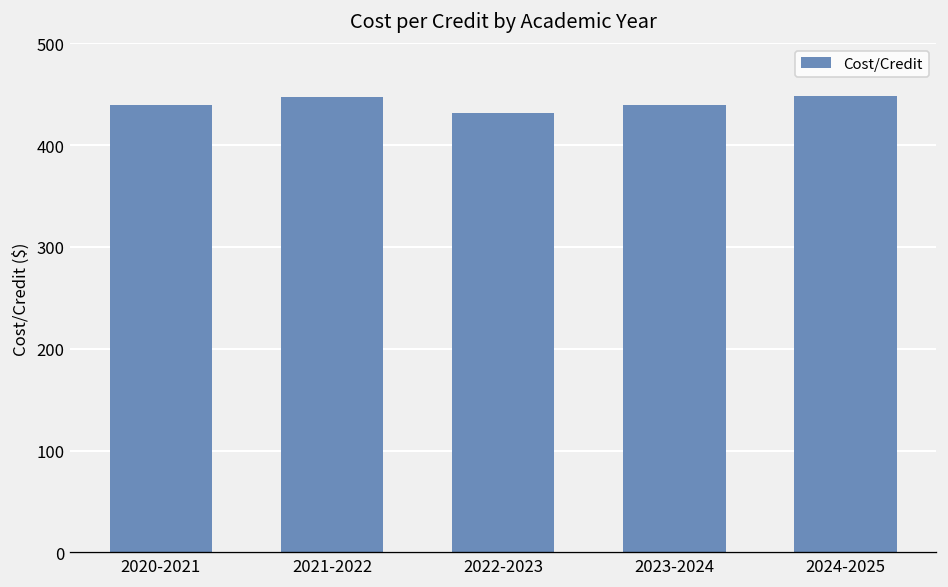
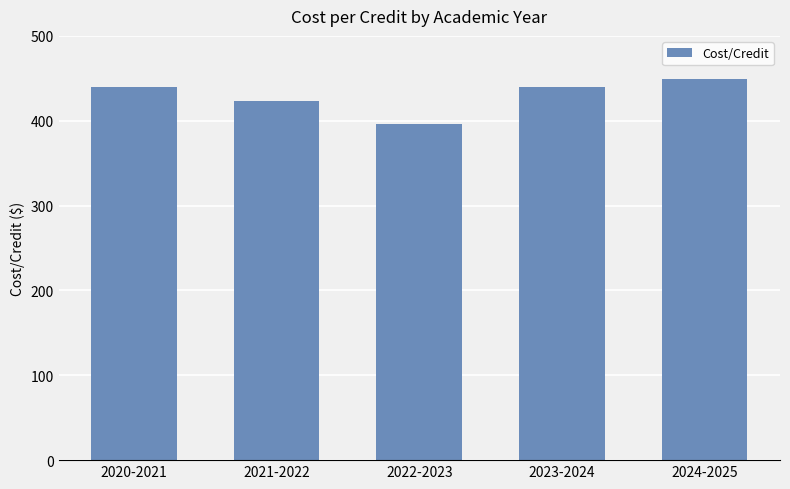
  {
    "2020-2021": 440,
-   "2021-2022": 450,
-   "2022-2023": 430,
+   "2021-2022": 420,
+   "2022-2023": 400,
    "2023-2024": 440,
    "2024-2025": 450
  }
